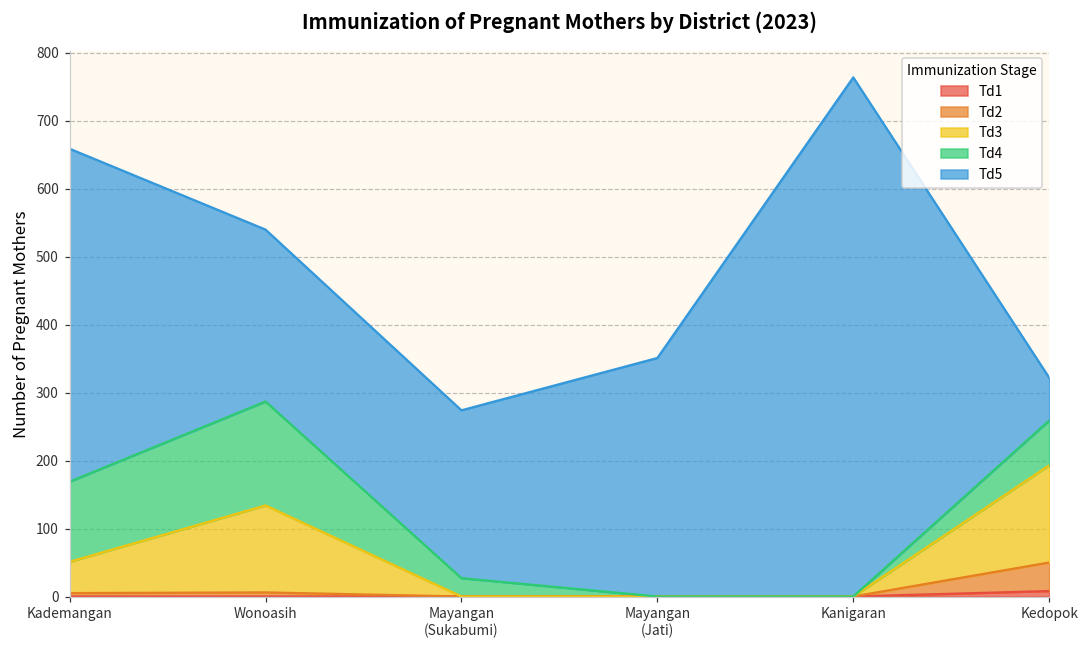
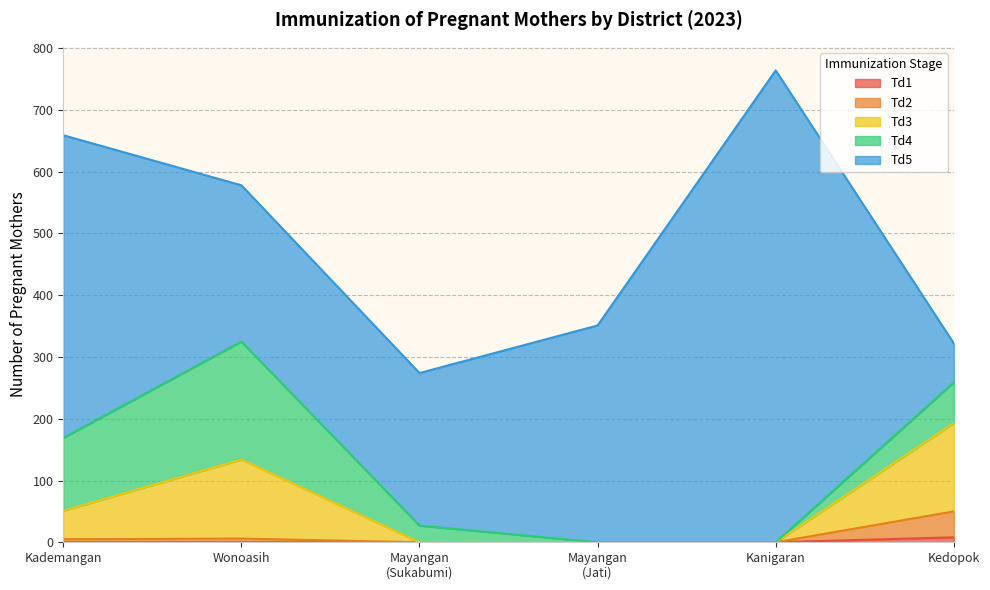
  {
    "Td3": {
      "Kademangan": 50,
      "Wonoasih": 130,
      "Kedopok": 140
    },
    "Td4": {
      "Kademangan": 120,
-     "Wonoasih": 150,
+     "Wonoasih": 190,
      "Mayangan (Sukabumi)": 30,
      "Kedopok": 70
    },
    "Td5": {
      "Kademangan": 490,
      "Wonoasih": 250,
      "Mayangan (Sukabumi)": 250,
      "Mayangan (Jati)": 350,
      "Kanigaran": 760,
      "Kedopok": 60
    }
  }
